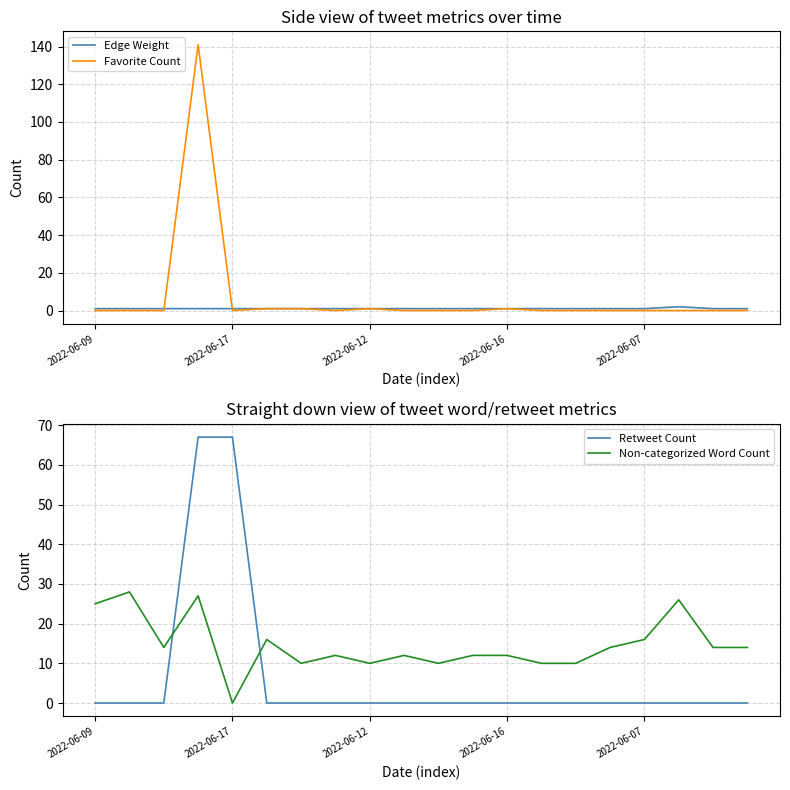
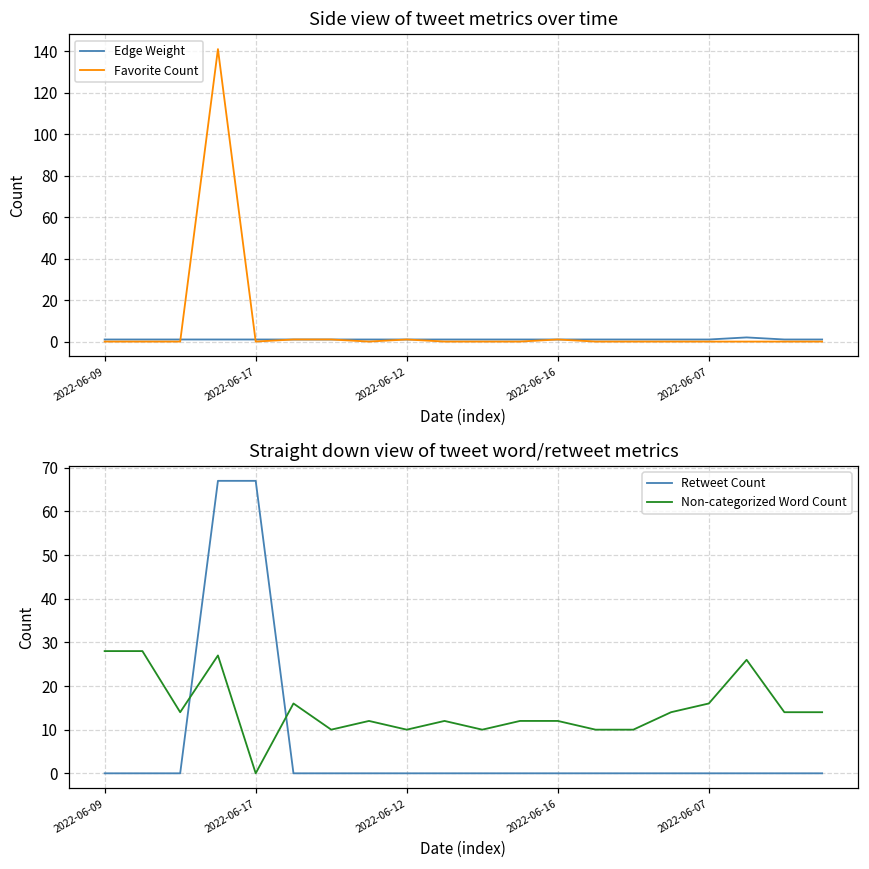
  {
    "Straight down view of tweet word/retweet metrics": {
      "Retweet Count": {
        "2022-06-09": 0,
        "2022-06-17": 67,
        "2022-06-12": 0,
        "2022-06-16": 0,
        "2022-06-07": 0
      },
      "Non-categorized Word Count": {
-       "2022-06-09": 25,
+       "2022-06-09": 28,
        "2022-06-17": 0,
        "2022-06-12": 10,
        "2022-06-16": 12,
        "2022-06-07": 16
      }
    }
  }
